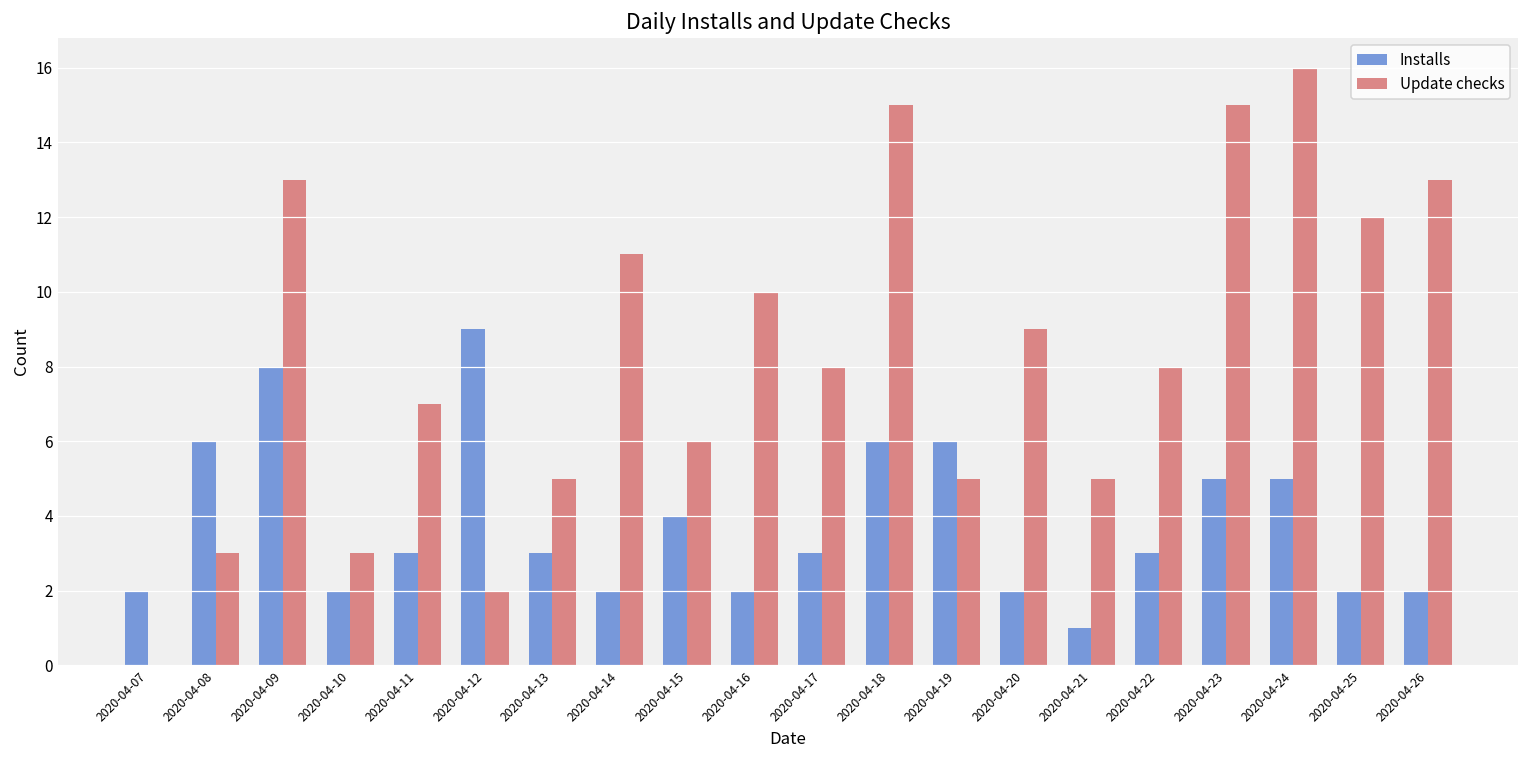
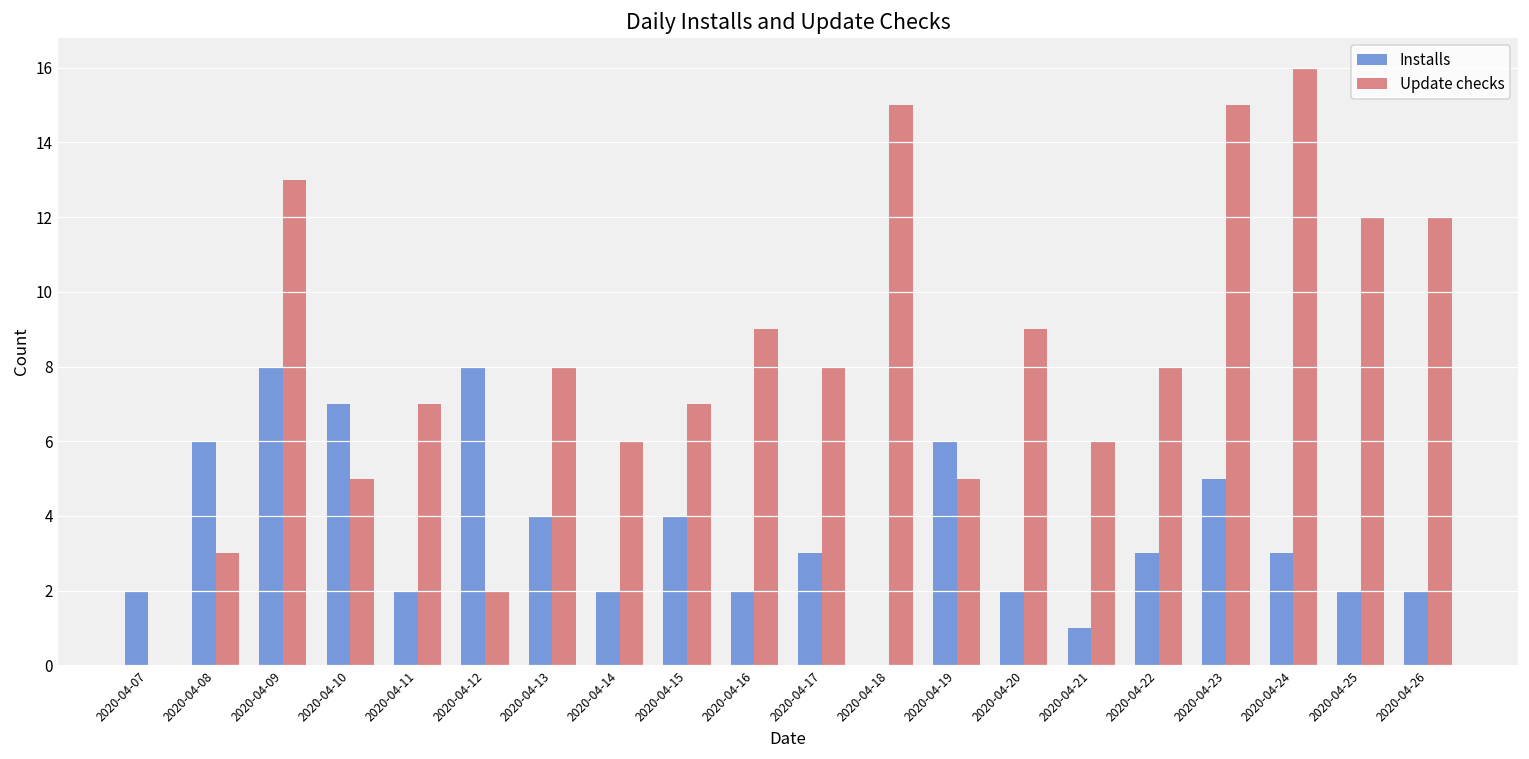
  {
    "Installs": {
      "2020-04-07": 2,
      "2020-04-08": 6,
      "2020-04-09": 8,
-     "2020-04-10": 2,
-     "2020-04-11": 3,
-     "2020-04-12": 9,
-     "2020-04-13": 3,
+     "2020-04-10": 7,
+     "2020-04-11": 2,
+     "2020-04-12": 8,
+     "2020-04-13": 4,
      "2020-04-14": 2,
      "2020-04-15": 4,
      "2020-04-16": 2,
      "2020-04-17": 3,
-     "2020-04-18": 6,
+     "2020-04-18": 0,
      "2020-04-19": 6,
      "2020-04-20": 2,
      "2020-04-21": 1,
      "2020-04-22": 3,
      "2020-04-23": 5,
-     "2020-04-24": 5,
+     "2020-04-24": 3,
      "2020-04-25": 2,
      "2020-04-26": 2
    },
    "Update checks": {
      "2020-04-07": 0,
      "2020-04-08": 3,
      "2020-04-09": 13,
-     "2020-04-10": 3,
+     "2020-04-10": 5,
      "2020-04-11": 7,
      "2020-04-12": 2,
-     "2020-04-13": 5,
-     "2020-04-14": 11,
-     "2020-04-15": 6,
-     "2020-04-16": 10,
+     "2020-04-13": 8,
+     "2020-04-14": 6,
+     "2020-04-15": 7,
+     "2020-04-16": 9,
      "2020-04-17": 8,
      "2020-04-18": 15,
      "2020-04-19": 5,
      "2020-04-20": 9,
-     "2020-04-21": 5,
+     "2020-04-21": 6,
      "2020-04-22": 8,
      "2020-04-23": 15,
      "2020-04-24": 16,
      "2020-04-25": 12,
-     "2020-04-26": 13
+     "2020-04-26": 12
    }
  }
